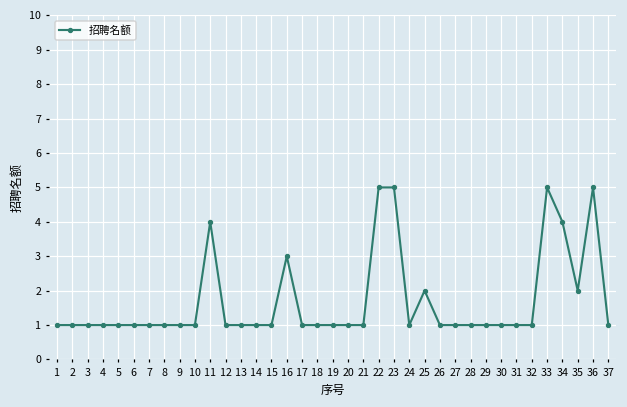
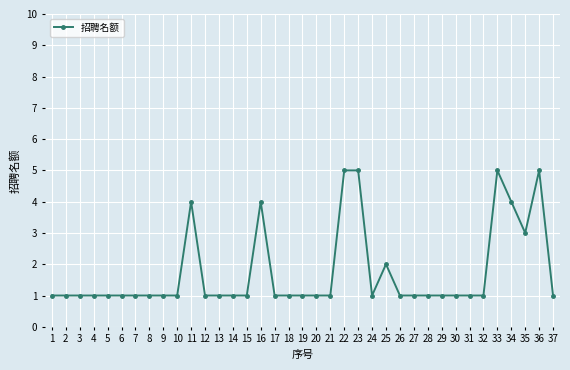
  {
    "1": 1,
    "2": 1,
    "3": 1,
    "4": 1,
    "5": 1,
    "6": 1,
    "7": 1,
    "8": 1,
    "9": 1,
    "10": 1,
    "11": 4,
    "12": 1,
    "13": 1,
    "14": 1,
    "15": 1,
-   "16": 3,
+   "16": 4,
    "17": 1,
    "18": 1,
    "19": 1,
    "20": 1,
    "21": 1,
    "22": 5,
    "23": 5,
    "24": 1,
    "25": 2,
    "26": 1,
    "27": 1,
    "28": 1,
    "29": 1,
    "30": 1,
    "31": 1,
    "32": 1,
    "33": 5,
    "34": 4,
-   "35": 2,
+   "35": 3,
    "36": 5,
    "37": 1
  }
